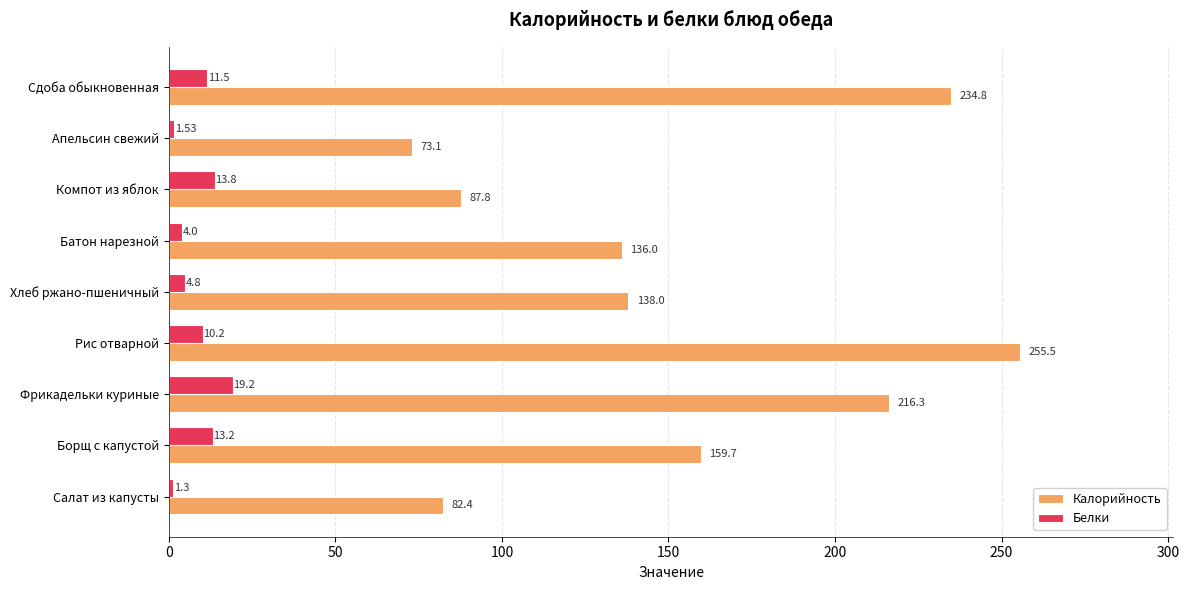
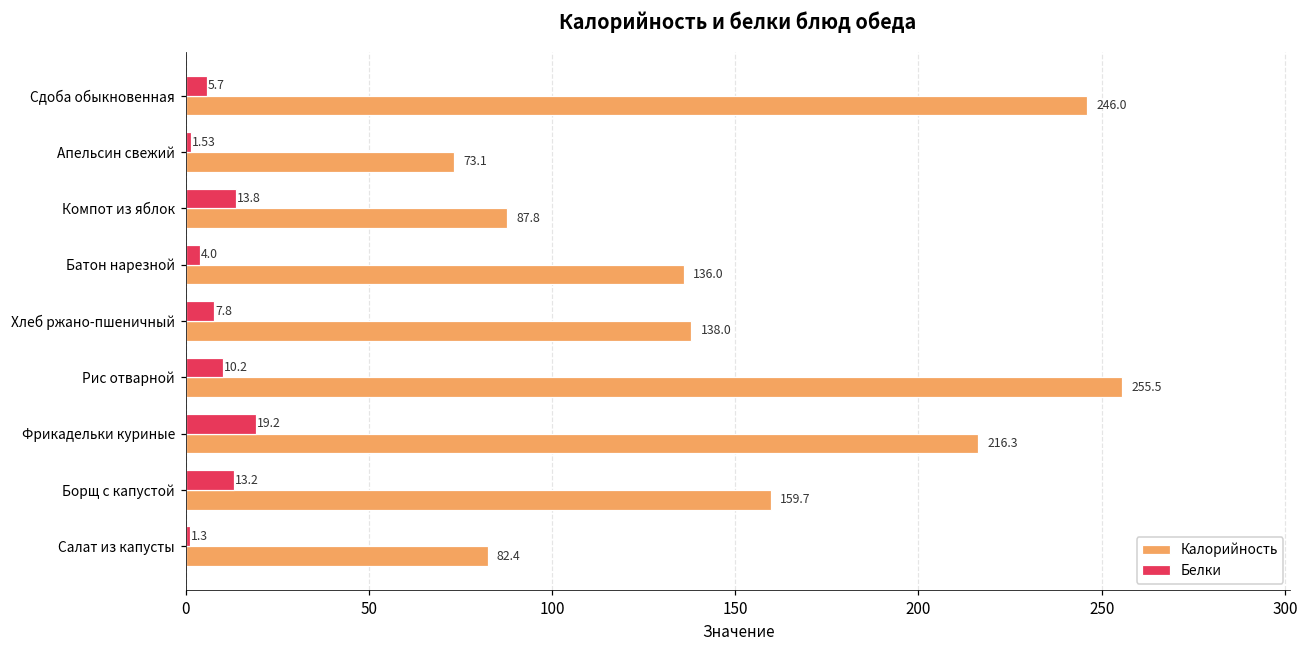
  {
    "Калорийность": {
-     "Сдоба обыкновенная": 234.8,
+     "Сдоба обыкновенная": 246.0,
      "Апельсин свежий": 73.1,
      "Компот из яблок": 87.8,
      "Батон нарезной": 136.0,
      "Хлеб ржано-пшеничный": 138.0,
      "Рис отварной": 255.5,
      "Фрикадельки куриные": 216.3,
      "Борщ с капустой": 159.7,
      "Салат из капусты": 82.4
    },
    "Белки": {
-     "Сдоба обыкновенная": 11.5,
+     "Сдоба обыкновенная": 5.7,
      "Апельсин свежий": 1.53,
      "Компот из яблок": 13.8,
      "Батон нарезной": 4.0,
-     "Хлеб ржано-пшеничный": 4.8,
+     "Хлеб ржано-пшеничный": 7.8,
      "Рис отварной": 10.2,
      "Фрикадельки куриные": 19.2,
      "Борщ с капустой": 13.2,
      "Салат из капусты": 1.3
    }
  }
